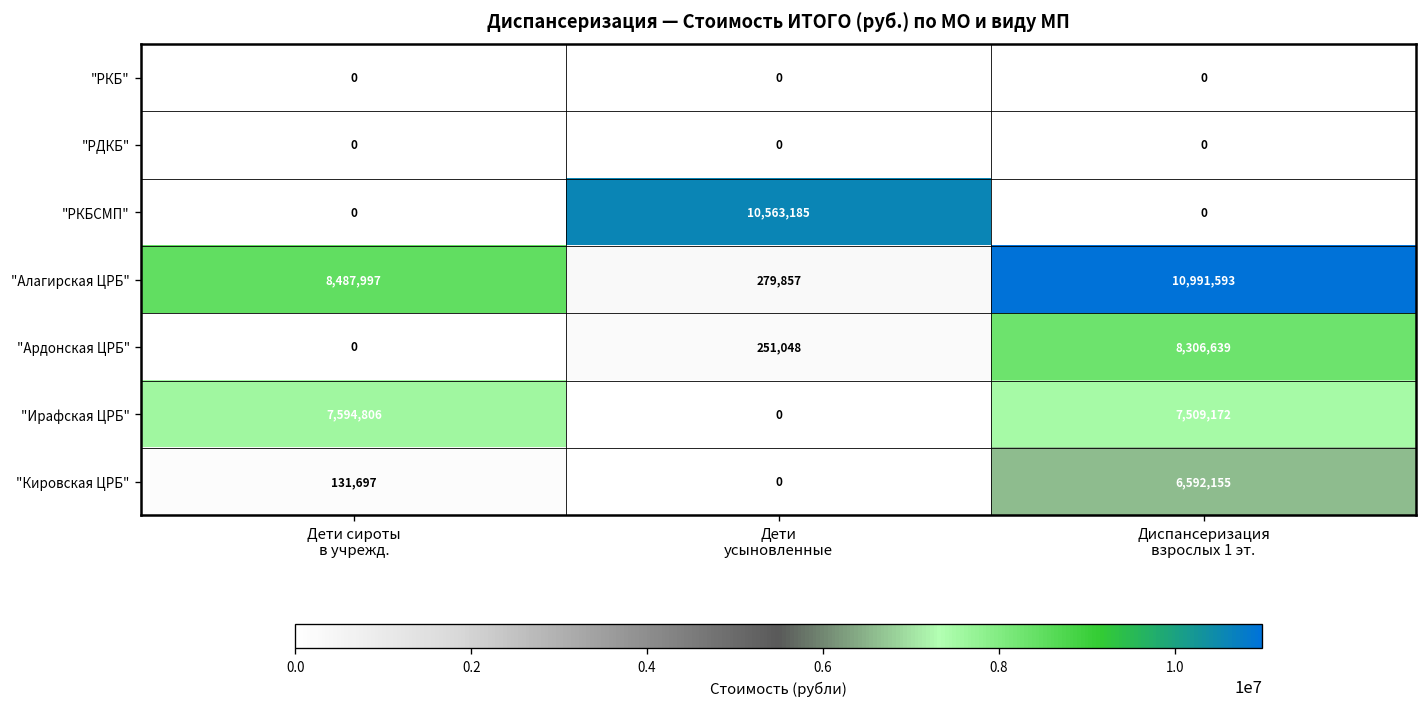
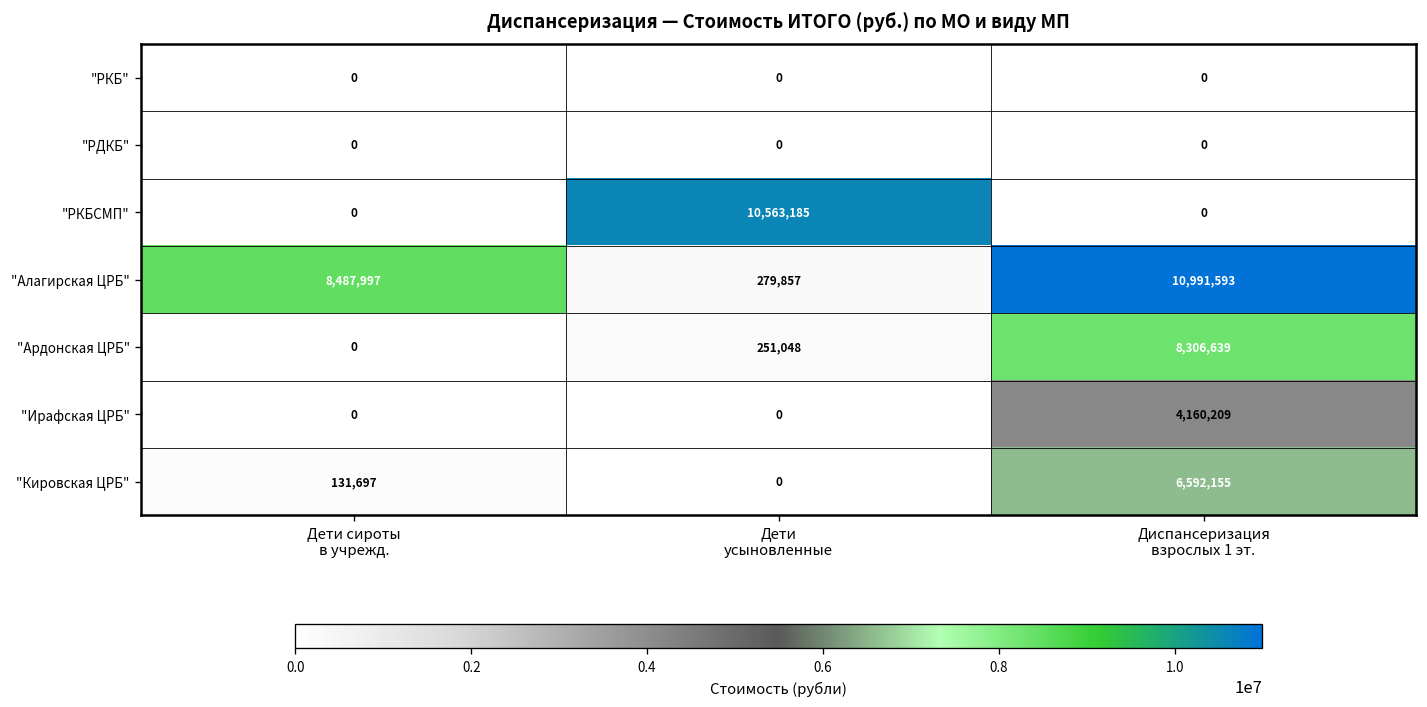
  {
    "\"РКБ\"": {
      "Дети сироты в учрежд.": "0",
      "Дети усыновленные": "0",
      "Диспансеризация взрослых 1 эт.": "0"
    },
    "\"РДКБ\"": {
      "Дети сироты в учрежд.": "0",
      "Дети усыновленные": "0",
      "Диспансеризация взрослых 1 эт.": "0"
    },
    "\"РКБСМП\"": {
      "Дети сироты в учрежд.": "0",
      "Дети усыновленные": "10,563,185",
      "Диспансеризация взрослых 1 эт.": "0"
    },
    "\"Алагирская ЦРБ\"": {
      "Дети сироты в учрежд.": "8,487,997",
      "Дети усыновленные": "279,857",
      "Диспансеризация взрослых 1 эт.": "10,991,593"
    },
    "\"Ардонская ЦРБ\"": {
      "Дети сироты в учрежд.": "0",
      "Дети усыновленные": "251,048",
      "Диспансеризация взрослых 1 эт.": "8,306,639"
    },
    "\"Ирафская ЦРБ\"": {
-     "Дети сироты в учрежд.": "7,594,806",
+     "Дети сироты в учрежд.": "0",
      "Дети усыновленные": "0",
-     "Диспансеризация взрослых 1 эт.": "7,509,172"
+     "Диспансеризация взрослых 1 эт.": "4,160,209"
    },
    "\"Кировская ЦРБ\"": {
      "Дети сироты в учрежд.": "131,697",
      "Дети усыновленные": "0",
      "Диспансеризация взрослых 1 эт.": "6,592,155"
    }
  }
